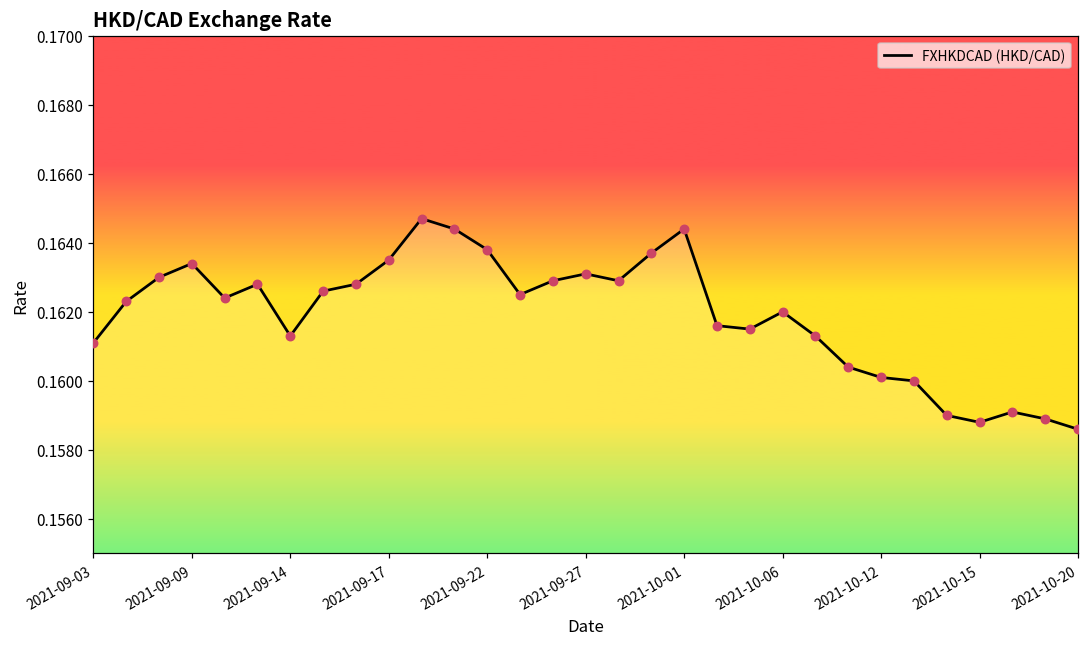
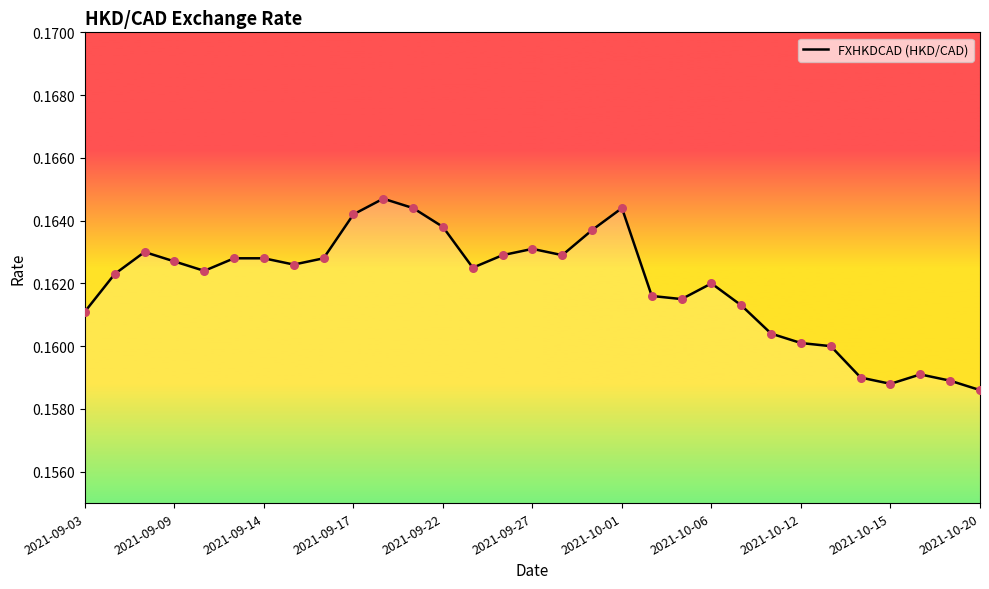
  {
    "2021-09-03": 0.1611,
-   "2021-09-09": 0.1634,
-   "2021-09-14": 0.1613,
-   "2021-09-17": 0.1635,
+   "2021-09-09": 0.1627,
+   "2021-09-14": 0.1628,
+   "2021-09-17": 0.1642,
    "2021-09-22": 0.1638,
    "2021-09-27": 0.1631,
    "2021-10-01": 0.1644,
    "2021-10-06": 0.1620,
    "2021-10-12": 0.1601,
    "2021-10-15": 0.1588,
    "2021-10-20": 0.1586
  }
